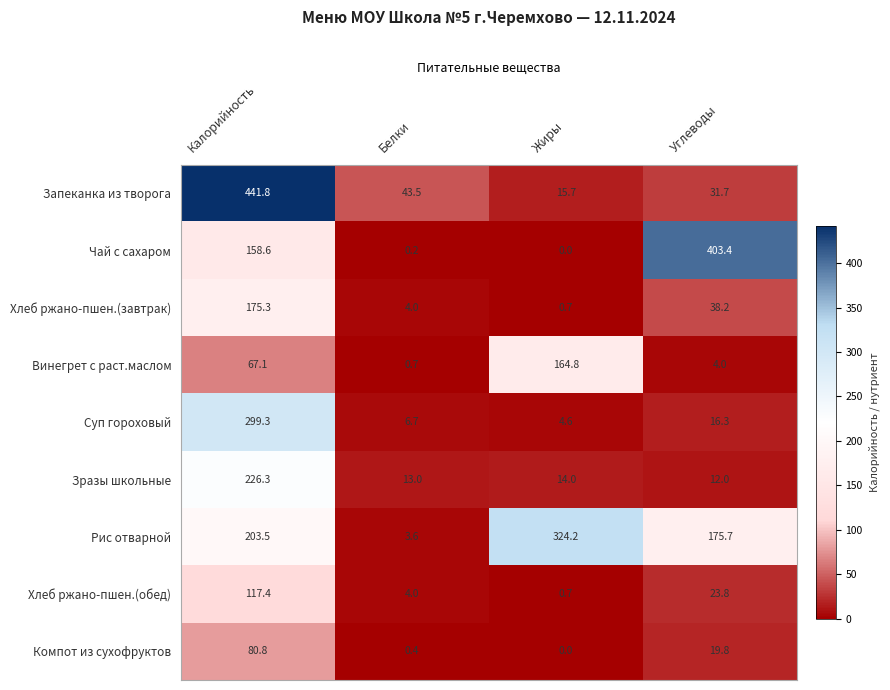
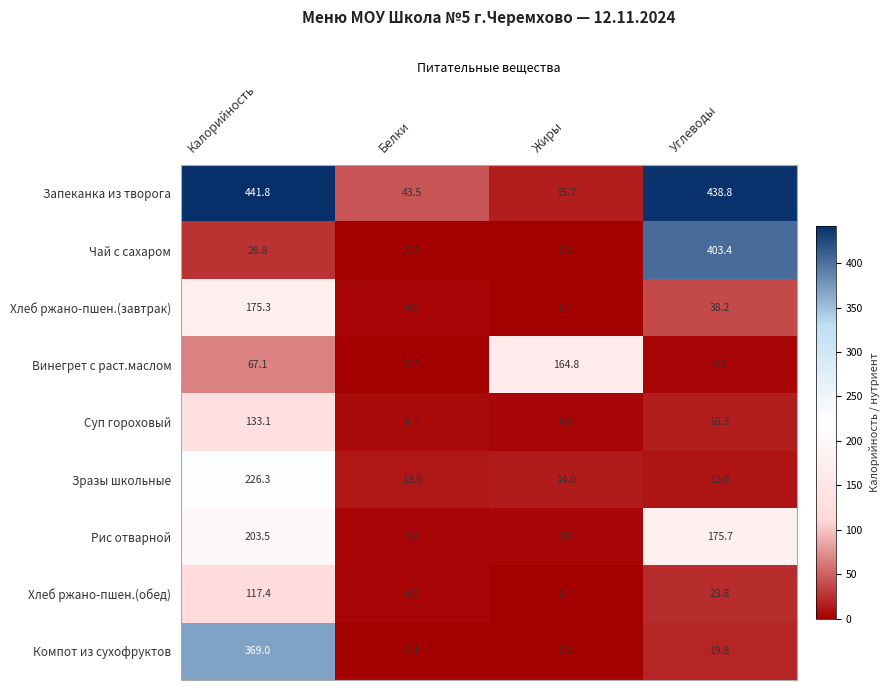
  {
    "Запеканка из творога": {
      "Калорийность": 441.8,
      "Белки": 43.5,
      "Жиры": 15.7,
-     "Углеводы": 31.7
+     "Углеводы": 438.8
    },
    "Чай с сахаром": {
-     "Калорийность": 158.6,
+     "Калорийность": 26.8,
      "Белки": 0.2,
      "Жиры": 0.0,
      "Углеводы": 403.4
    },
    "Хлеб ржано-пшен.(завтрак)": {
      "Калорийность": 175.3,
      "Белки": 4.0,
      "Жиры": 0.7,
      "Углеводы": 38.2
    },
    "Винегрет с раст.маслом": {
      "Калорийность": 67.1,
      "Белки": 0.7,
      "Жиры": 164.8,
      "Углеводы": 4.0
    },
    "Суп гороховый": {
-     "Калорийность": 299.3,
+     "Калорийность": 133.1,
      "Белки": 6.7,
      "Жиры": 4.6,
      "Углеводы": 16.3
    },
    "Зразы школьные": {
      "Калорийность": 226.3,
      "Белки": 13.0,
      "Жиры": 14.0,
      "Углеводы": 12.0
    },
    "Рис отварной": {
      "Калорийность": 203.5,
      "Белки": 3.6,
-     "Жиры": 324.2,
+     "Жиры": 4.8,
      "Углеводы": 175.7
    },
    "Хлеб ржано-пшен.(обед)": {
      "Калорийность": 117.4,
      "Белки": 4.0,
      "Жиры": 0.7,
      "Углеводы": 23.8
    },
    "Компот из сухофруктов": {
-     "Калорийность": 80.8,
+     "Калорийность": 369.0,
      "Белки": 0.4,
      "Жиры": 0.0,
      "Углеводы": 19.8
    }
  }
